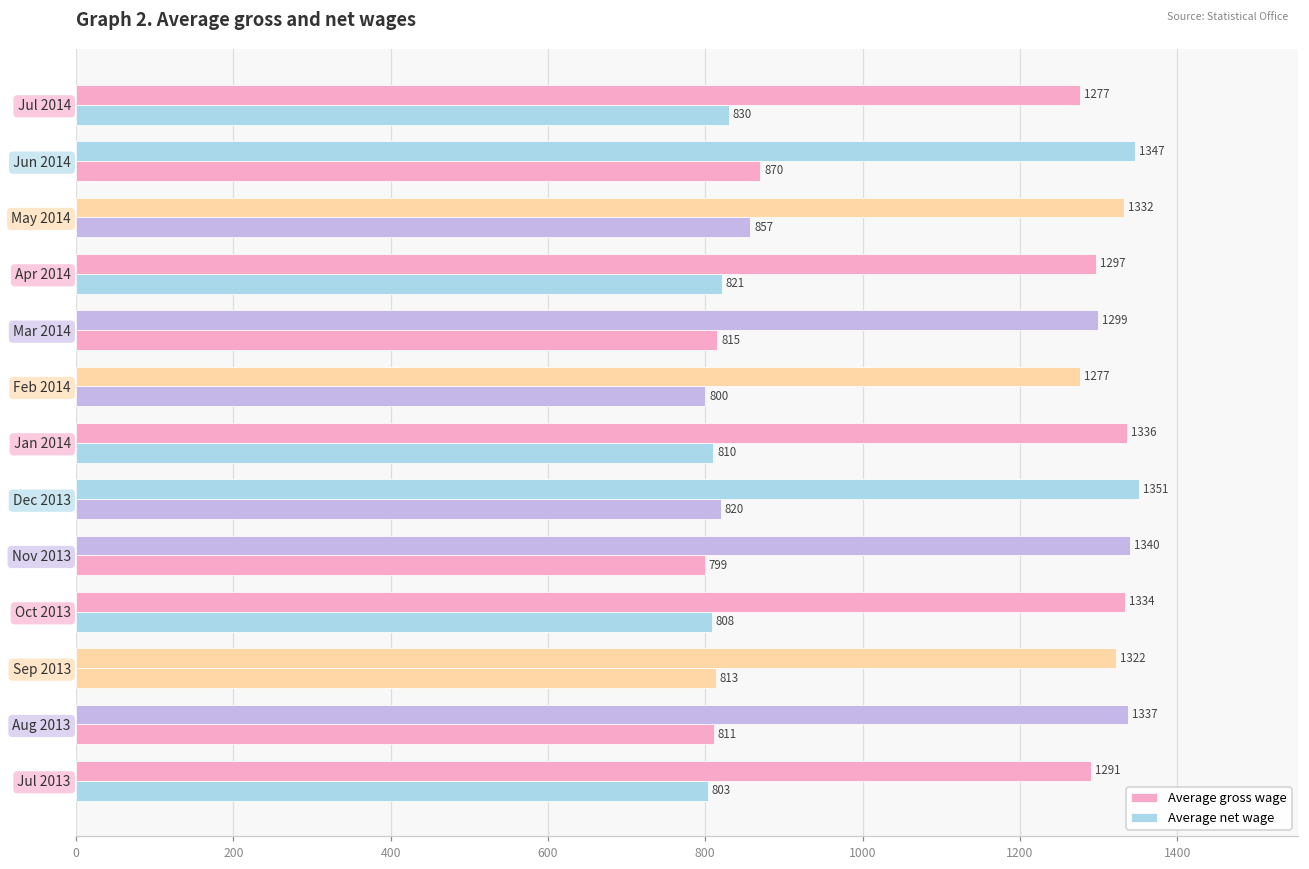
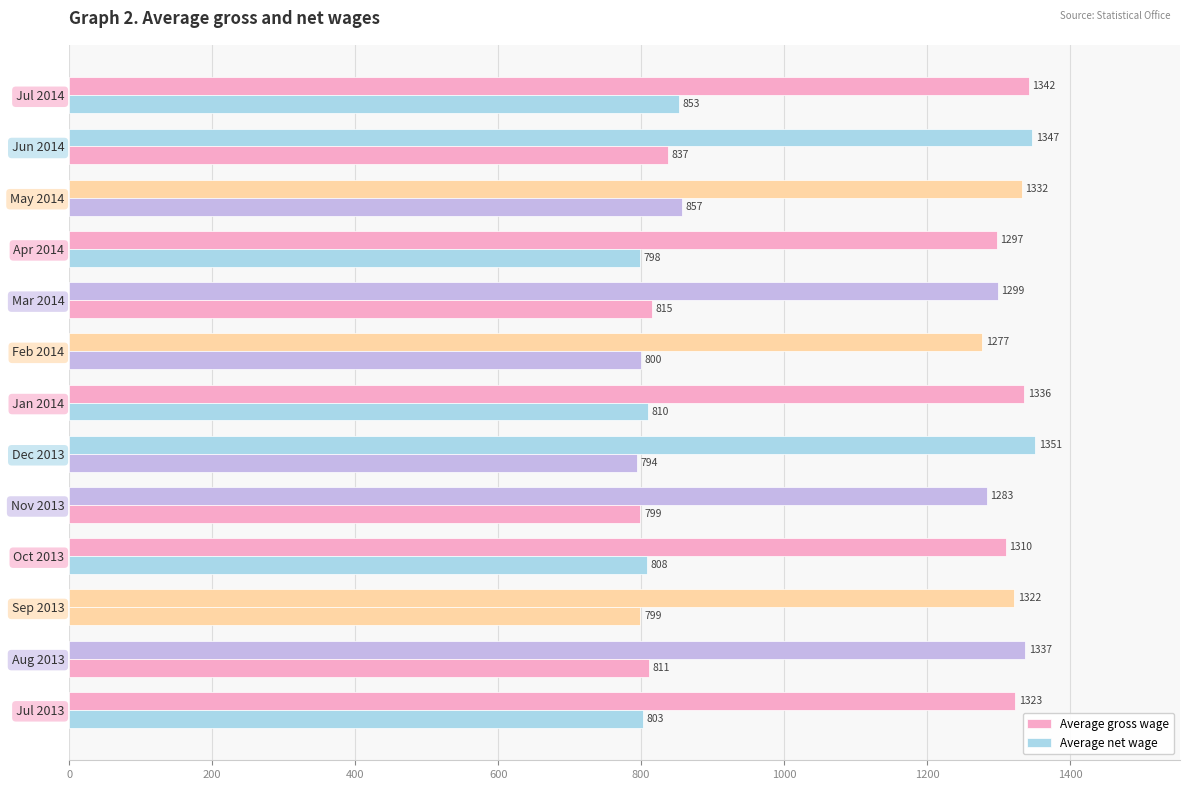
  {
    "Average gross wage": {
-     "Jul 2014": 1277,
+     "Jul 2014": 1342,
      "Jun 2014": 1347,
      "May 2014": 1332,
      "Apr 2014": 1297,
      "Mar 2014": 1299,
      "Feb 2014": 1277,
      "Jan 2014": 1336,
      "Dec 2013": 1351,
-     "Nov 2013": 1340,
-     "Oct 2013": 1334,
+     "Nov 2013": 1283,
+     "Oct 2013": 1310,
      "Sep 2013": 1322,
      "Aug 2013": 1337,
-     "Jul 2013": 1291
+     "Jul 2013": 1323
    },
    "Average net wage": {
-     "Jul 2014": 830,
-     "Jun 2014": 870,
+     "Jul 2014": 853,
+     "Jun 2014": 837,
      "May 2014": 857,
-     "Apr 2014": 821,
+     "Apr 2014": 798,
      "Mar 2014": 815,
      "Feb 2014": 800,
      "Jan 2014": 810,
-     "Dec 2013": 820,
+     "Dec 2013": 794,
      "Nov 2013": 799,
      "Oct 2013": 808,
-     "Sep 2013": 813,
+     "Sep 2013": 799,
      "Aug 2013": 811,
      "Jul 2013": 803
    }
  }
